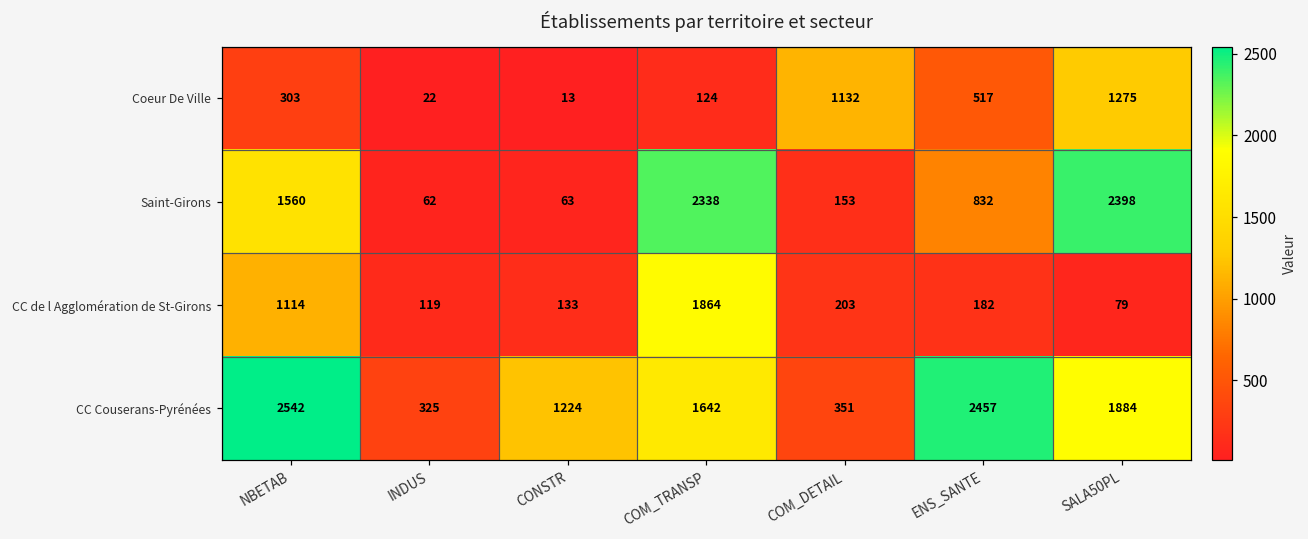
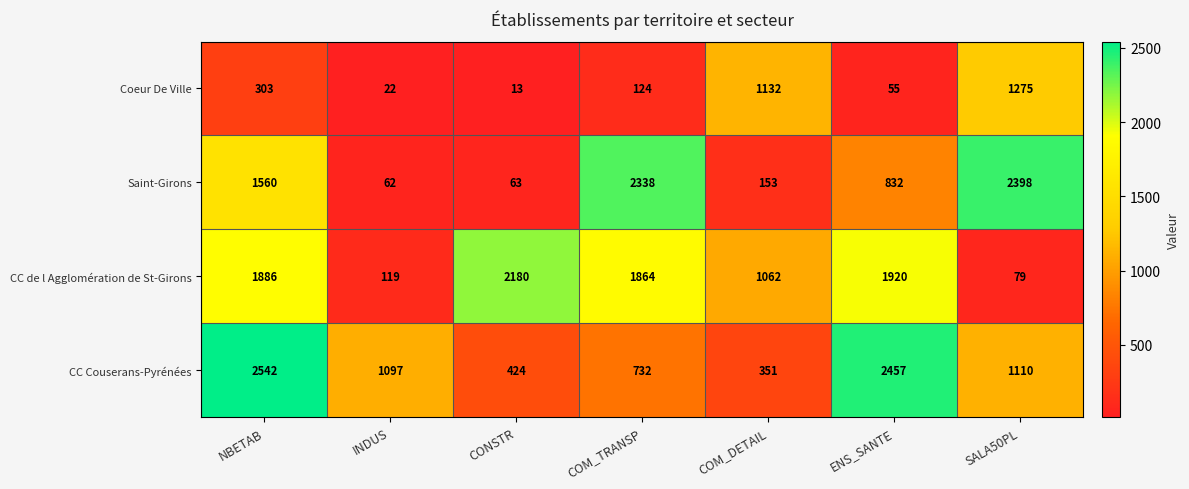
  {
    "Coeur De Ville": {
      "NBETAB": 303,
      "INDUS": 22,
      "CONSTR": 13,
      "COM_TRANSP": 124,
      "COM_DETAIL": 1132,
-     "ENS_SANTE": 517,
+     "ENS_SANTE": 55,
      "SALA50PL": 1275
    },
    "Saint-Girons": {
      "NBETAB": 1560,
      "INDUS": 62,
      "CONSTR": 63,
      "COM_TRANSP": 2338,
      "COM_DETAIL": 153,
      "ENS_SANTE": 832,
      "SALA50PL": 2398
    },
    "CC de l Agglomération de St-Girons": {
-     "NBETAB": 1114,
+     "NBETAB": 1886,
      "INDUS": 119,
-     "CONSTR": 133,
+     "CONSTR": 2180,
      "COM_TRANSP": 1864,
-     "COM_DETAIL": 203,
-     "ENS_SANTE": 182,
+     "COM_DETAIL": 1062,
+     "ENS_SANTE": 1920,
      "SALA50PL": 79
    },
    "CC Couserans-Pyrénées": {
      "NBETAB": 2542,
-     "INDUS": 325,
-     "CONSTR": 1224,
-     "COM_TRANSP": 1642,
+     "INDUS": 1097,
+     "CONSTR": 424,
+     "COM_TRANSP": 732,
      "COM_DETAIL": 351,
      "ENS_SANTE": 2457,
-     "SALA50PL": 1884
+     "SALA50PL": 1110
    }
  }
